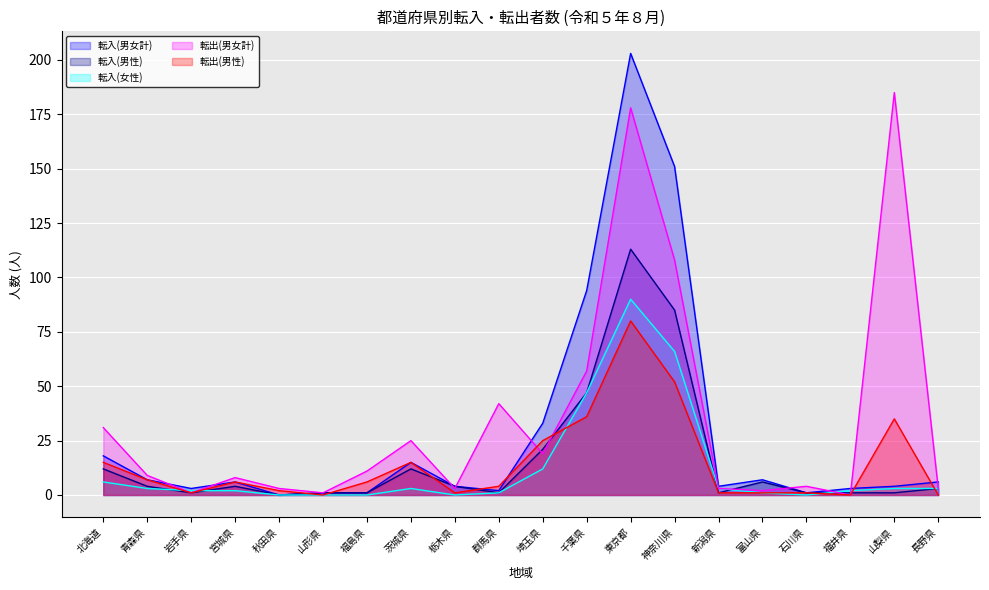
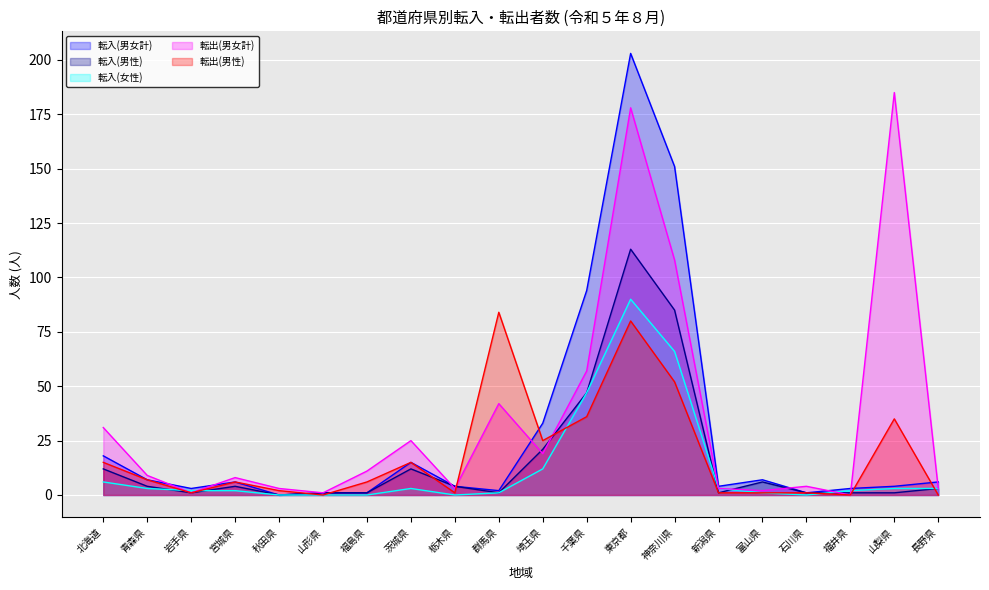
  {
    "転入(女性)": {
      "北海道": 6,
      "宮城県": 2,
      "茨城県": 3,
      "埼玉県": 12,
      "東京都": 90,
      "神奈川県": 66
    },
    "転出(男女計)": {
      "北海道": 31,
      "青森県": 9,
      "宮城県": 8,
      "福島県": 11,
      "茨城県": 25,
      "群馬県": 42,
      "埼玉県": 19,
      "千葉県": 57,
      "東京都": 178,
      "神奈川県": 108,
      "石川県": 4,
      "山梨県": 185
    },
    "転出(男性)": {
      "北海道": 15,
      "福島県": 6,
-     "群馬県": 4,
+     "群馬県": 84,
      "埼玉県": 25,
      "千葉県": 36,
      "東京都": 80,
      "神奈川県": 52,
      "山梨県": 35,
      "長野県": 0
    }
  }
